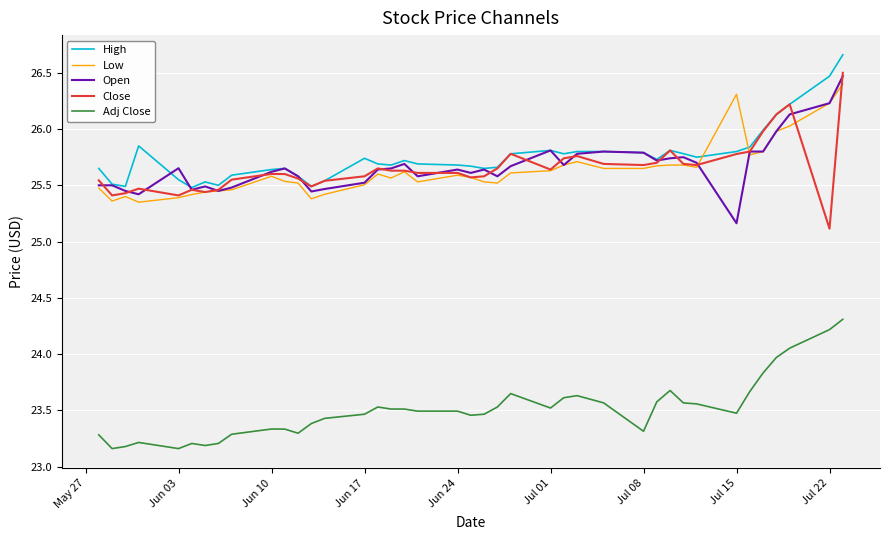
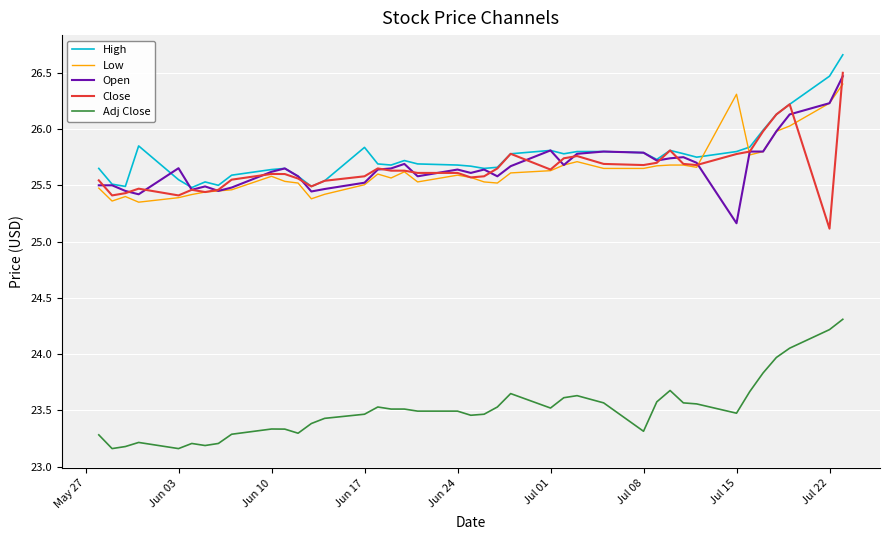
  {
    "High": {
      "Jun 03": 25.55,
-     "Jun 17": 25.74,
+     "Jun 17": 25.84,
      "Jun 24": 25.68,
      "Jul 22": 26.47
    },
    "Low": {
      "Jul 08": 25.65,
      "Jul 15": 26.31
    },
    "Open": {
      "Jun 03": 25.65,
      "Jun 24": 25.64,
      "Jul 15": 25.16
    },
    "Close": {
      "Jun 17": 25.58,
      "Jul 08": 25.68,
      "Jul 22": 25.11
    },
    "Adj Close": {
      "Jun 03": 23.16,
      "Jun 10": 23.33,
      "Jun 17": 23.47,
      "Jun 24": 23.49,
      "Jul 01": 23.52,
      "Jul 08": 23.31,
      "Jul 15": 23.47,
      "Jul 22": 24.22
    }
  }
